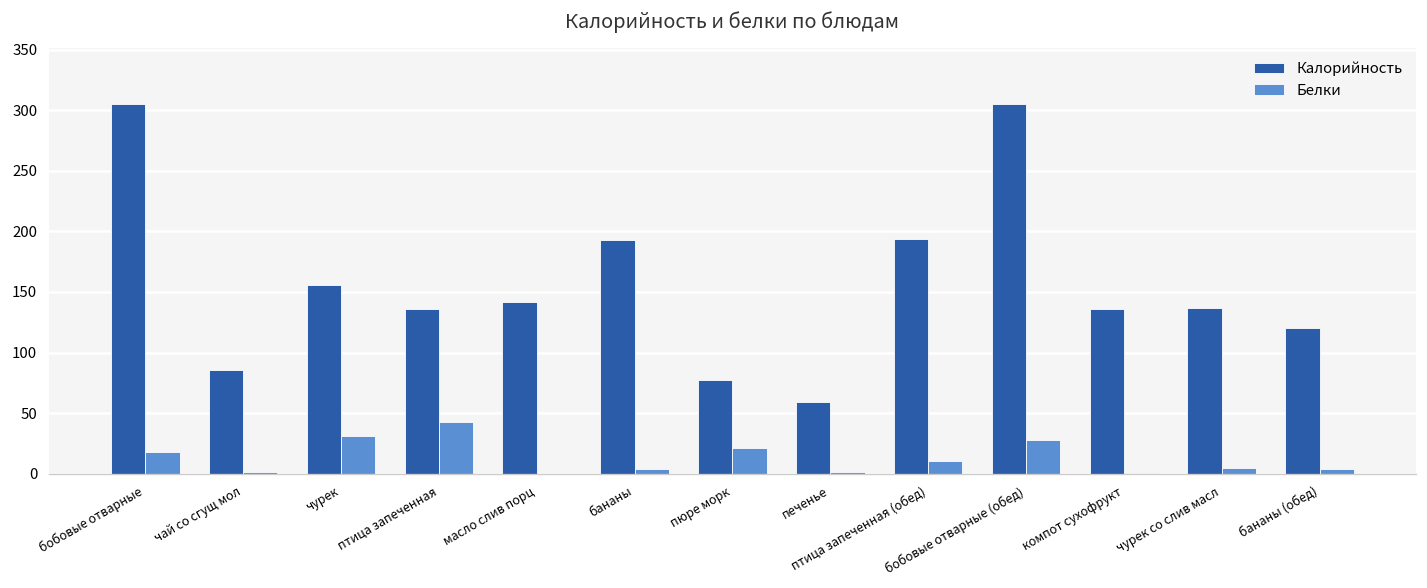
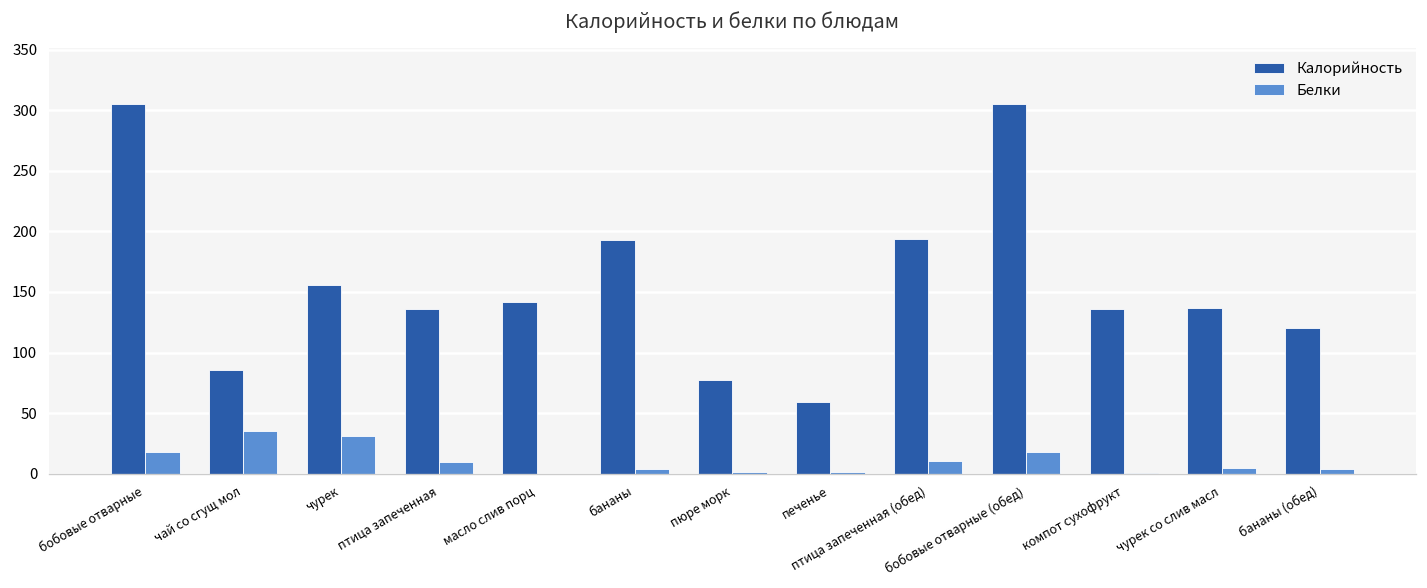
  {
    "Калорийность": {
      "бобовые отварные": 305,
      "чай со сгущ мол": 86,
      "чурек": 156,
      "птица запеченная": 136,
      "масло слив порц": 142,
      "бананы": 193,
      "пюре морк": 77,
      "печенье": 59,
      "птица запеченная (обед)": 194,
      "бобовые отварные (обед)": 305,
      "компот сухофрукт": 136,
      "чурек со слив масл": 136,
      "бананы (обед)": 120
    },
    "Белки": {
      "бобовые отварные": 18,
-     "чай со сгущ мол": 1,
+     "чай со сгущ мол": 35,
      "чурек": 31,
-     "птица запеченная": 42,
+     "птица запеченная": 10,
      "масло слив порц": 0,
      "бананы": 4,
-     "пюре морк": 21,
+     "пюре морк": 2,
      "птица запеченная (обед)": 11,
-     "бобовые отварные (обед)": 28,
+     "бобовые отварные (обед)": 18,
      "чурек со слив масл": 5,
      "бананы (обед)": 4
    }
  }
